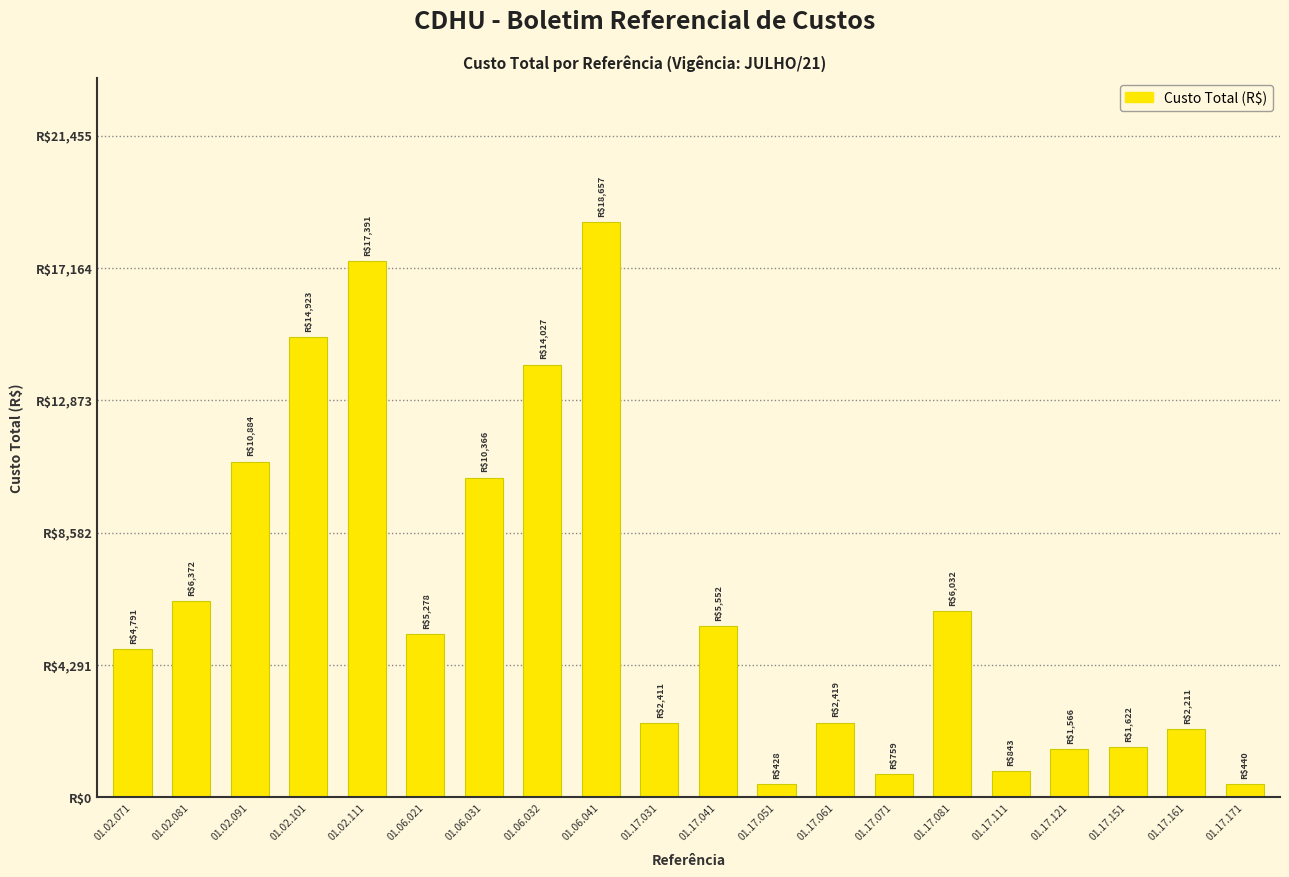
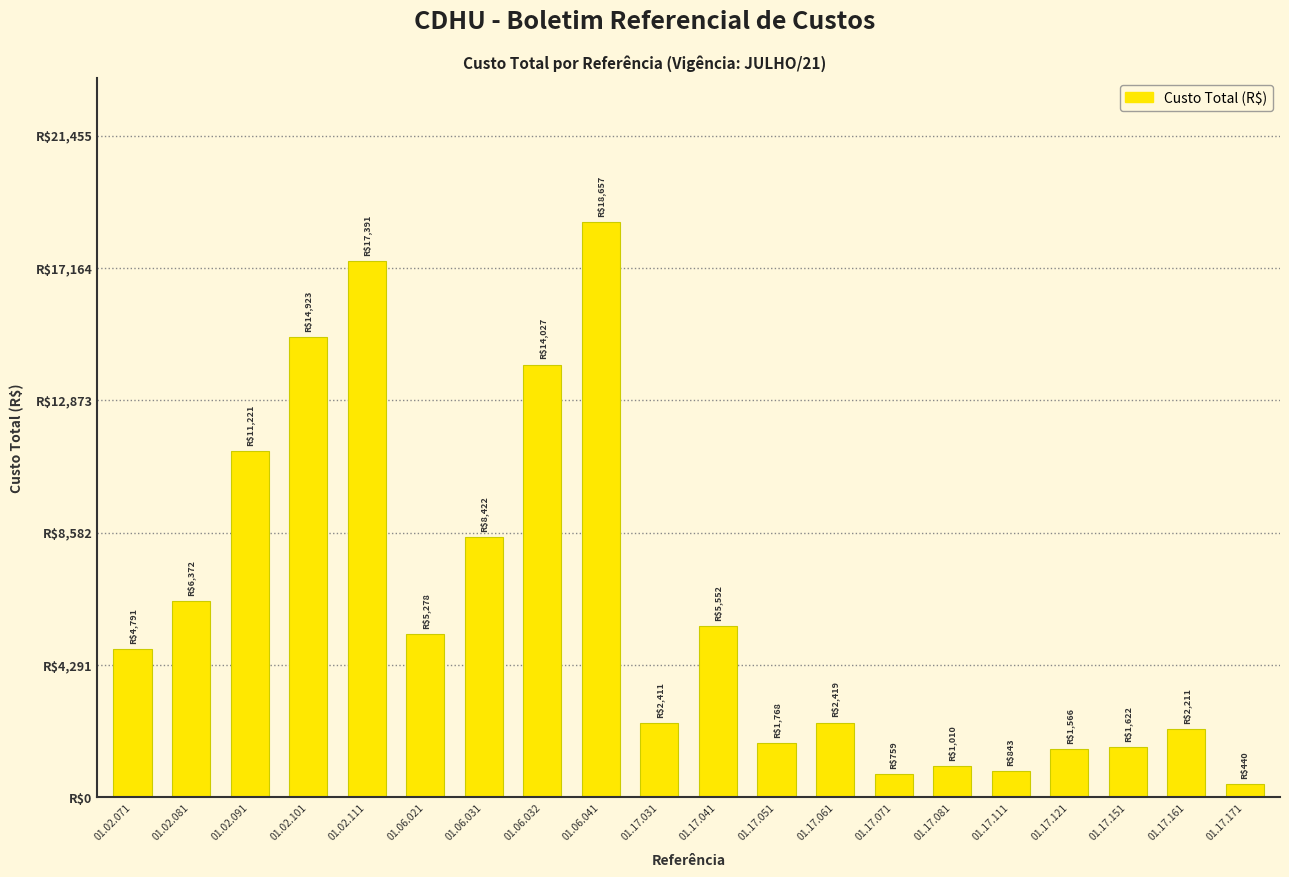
  {
    "01.02.071": "$4,791",
    "01.02.081": "$6,372",
-   "01.02.091": "$10,884",
+   "01.02.091": "$11,221",
    "01.02.101": "$14,923",
    "01.02.111": "$17,391",
    "01.06.021": "$5,278",
-   "01.06.031": "$10,366",
+   "01.06.031": "$8,422",
    "01.06.032": "$14,027",
    "01.06.041": "$18,657",
    "01.17.031": "$2,411",
    "01.17.041": "$5,552",
-   "01.17.051": "$428",
+   "01.17.051": "$1,768",
    "01.17.061": "$2,419",
    "01.17.071": "$759",
-   "01.17.081": "$6,032",
+   "01.17.081": "$1,010",
    "01.17.111": "$843",
    "01.17.121": "$1,566",
    "01.17.151": "$1,622",
    "01.17.161": "$2,211",
    "01.17.171": "$440"
  }
